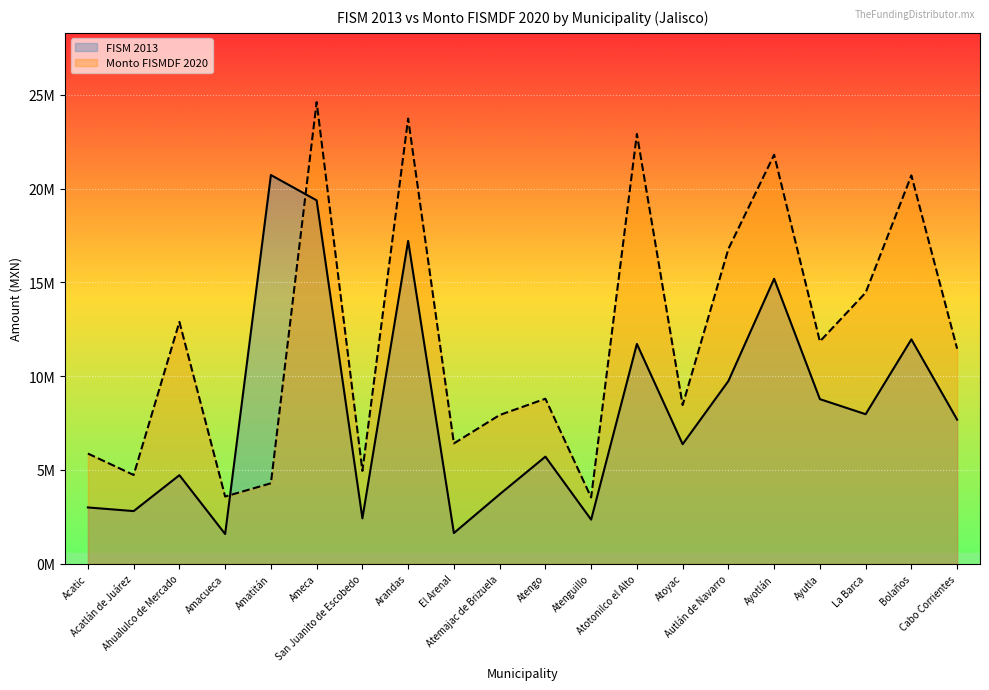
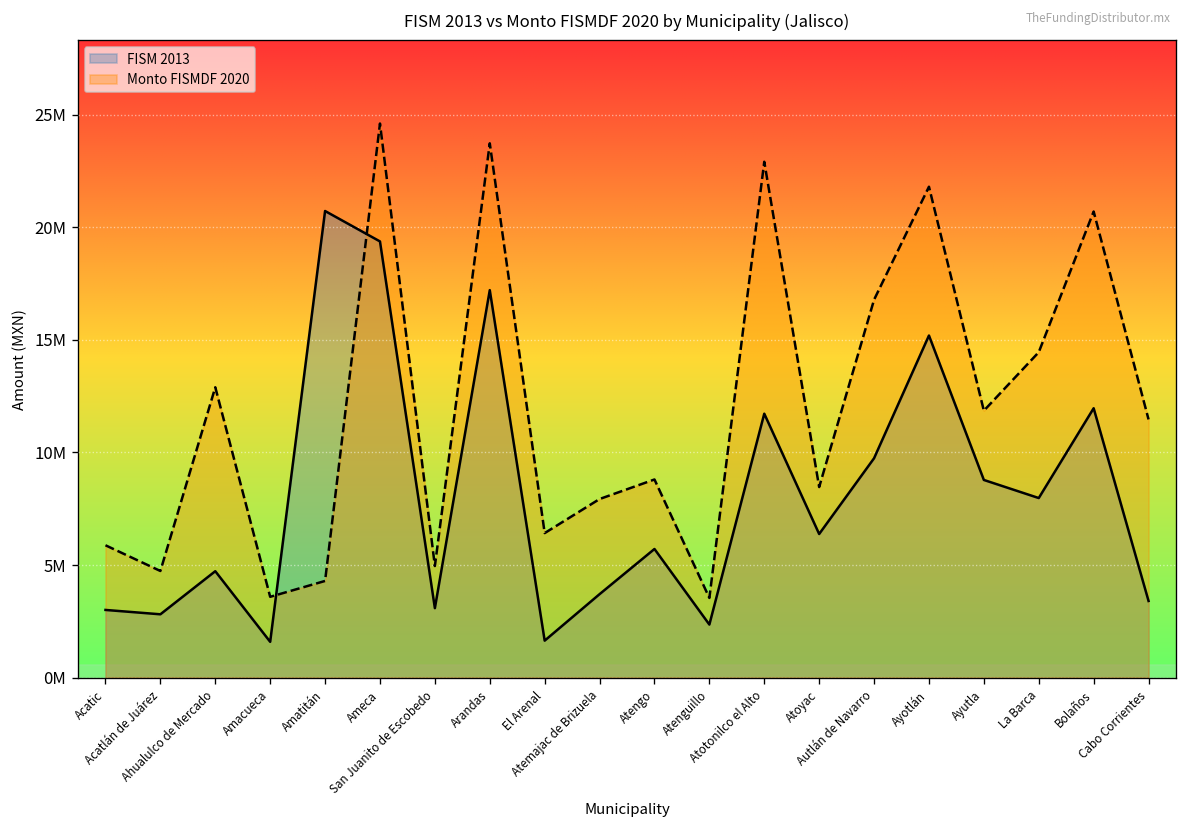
  {
    "FISM 2013": {
      "Acatic": 3000000,
      "Acatlán de Juárez": 2800000,
      "Ahualulco de Mercado": 4700000,
      "Amacueca": 1600000,
      "Amatitán": 20700000,
      "Ameca": 19400000,
-     "San Juanito de Escobedo": 2400000,
+     "San Juanito de Escobedo": 3100000,
      "Arandas": 17200000,
      "El Arenal": 1600000,
      "Atemajac de Brizuela": 3700000,
      "Atengo": 5700000,
      "Atenguillo": 2400000,
      "Atotonilco el Alto": 11700000,
      "Atoyac": 6400000,
      "Autlán de Navarro": 9700000,
      "Ayotlán": 15200000,
      "Ayutla": 8800000,
      "La Barca": 8000000,
      "Bolaños": 12000000,
-     "Cabo Corrientes": 7700000
+     "Cabo Corrientes": 3400000
    },
    "Monto FISMDF 2020": {
      "Acatic": 5900000,
      "Acatlán de Juárez": 4700000,
      "Ahualulco de Mercado": 12900000,
      "Amacueca": 3600000,
      "Amatitán": 4300000,
      "Ameca": 24600000,
      "San Juanito de Escobedo": 5000000,
      "Arandas": 23700000,
      "El Arenal": 6400000,
      "Atemajac de Brizuela": 7900000,
      "Atengo": 8800000,
      "Atenguillo": 3500000,
      "Atotonilco el Alto": 22900000,
      "Atoyac": 8500000,
      "Autlán de Navarro": 16800000,
      "Ayotlán": 21800000,
      "Ayutla": 11900000,
      "La Barca": 14400000,
      "Bolaños": 20700000,
      "Cabo Corrientes": 11500000
    }
  }
